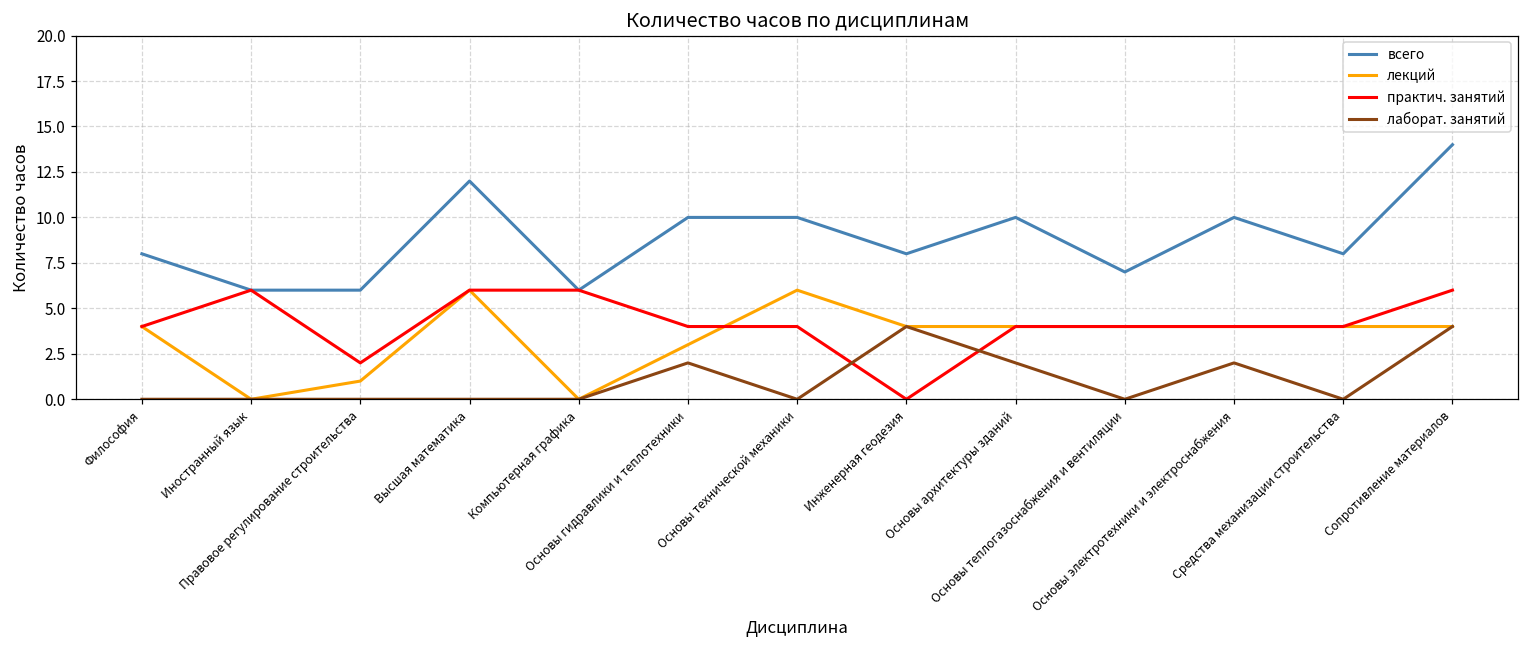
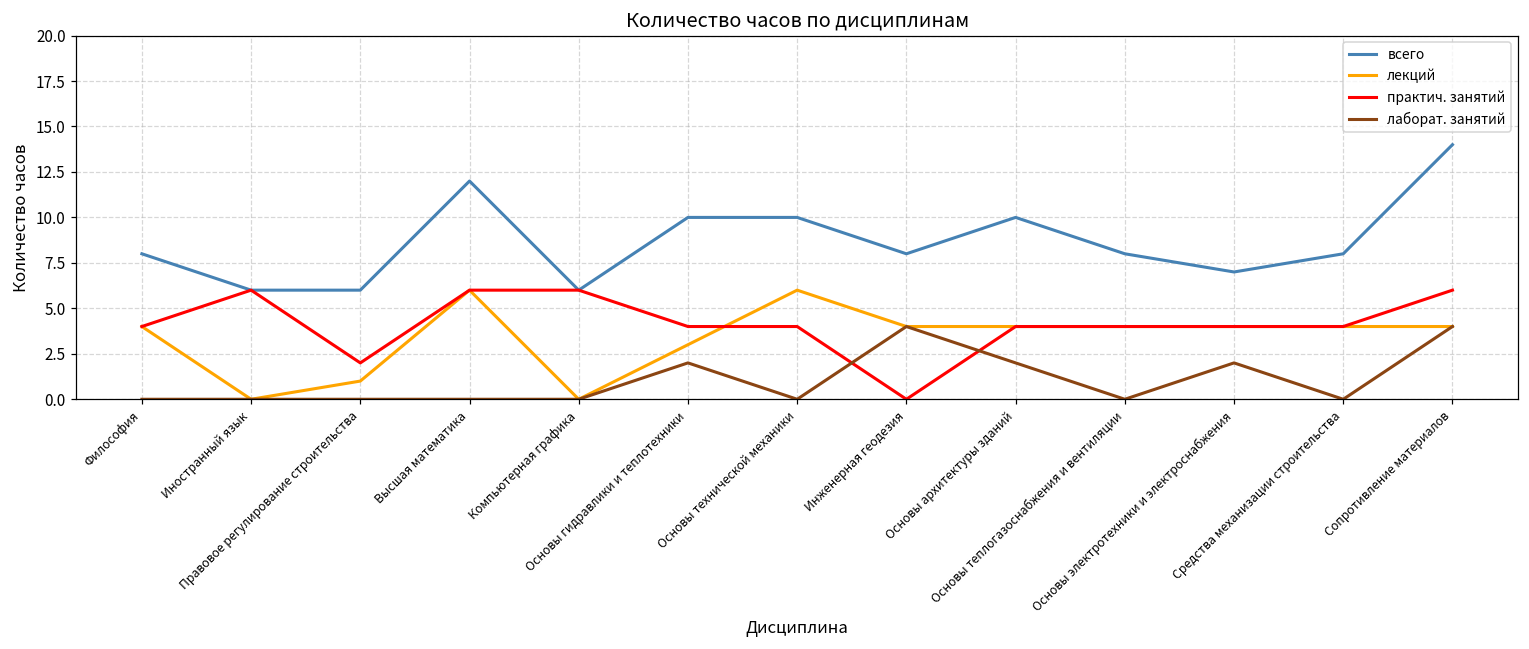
  {
    "всего": {
      "Философия": 8,
      "Правовое регулирование строительства": 6,
      "Высшая математика": 12,
      "Основы гидравлики и теплотехники": 10,
      "Основы технической механики": 10,
      "Инженерная геодезия": 8,
      "Основы архитектуры зданий": 10,
-     "Основы теплогазоснабжения и вентиляции": 7,
-     "Основы электротехники и электроснабжения": 10,
+     "Основы теплогазоснабжения и вентиляции": 8,
+     "Основы электротехники и электроснабжения": 7,
      "Средства механизации строительства": 8,
      "Сопротивление материалов": 14
    },
    "лекций": {
      "Правовое регулирование строительства": 1,
      "Основы гидравлики и теплотехники": 3,
      "Основы технической механики": 6
    },
    "практич. занятий": {
      "Правовое регулирование строительства": 2,
      "Основы гидравлики и теплотехники": 4,
      "Основы технической механики": 4,
      "Инженерная геодезия": 0,
      "Сопротивление материалов": 6
    },
    "лаборат. занятий": {
      "Философия": 0,
      "Правовое регулирование строительства": 0,
      "Высшая математика": 0,
      "Основы гидравлики и теплотехники": 2,
      "Основы технической механики": 0,
      "Основы архитектуры зданий": 2,
      "Основы теплогазоснабжения и вентиляции": 0,
      "Основы электротехники и электроснабжения": 2,
      "Средства механизации строительства": 0
    }
  }
